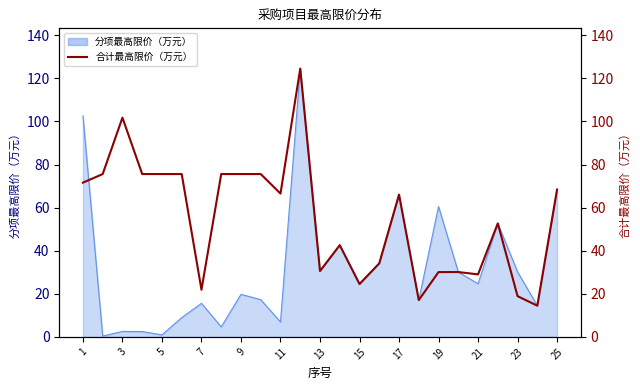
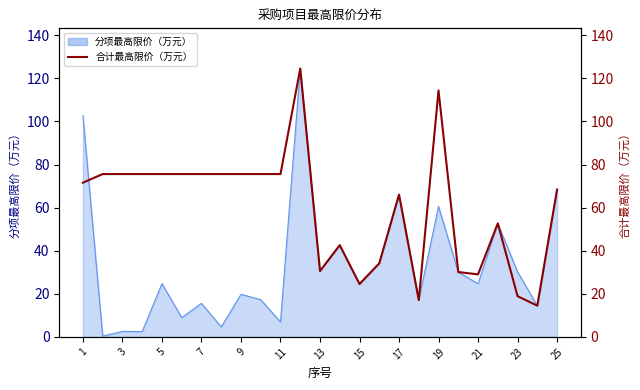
  {
    "分项最高限价（万元）": {
      "1": 103,
      "3": 3,
-     "5": 1,
+     "5": 25,
      "7": 16,
      "9": 20,
      "11": 7,
      "13": 31,
      "15": 25,
      "17": 66,
      "19": 61,
      "21": 25,
      "23": 30,
      "25": 68
    },
    "合计最高限价（万元）": {
      "1": 72,
-     "3": 102,
+     "3": 76,
      "5": 76,
-     "7": 22,
+     "7": 76,
      "9": 76,
-     "11": 66,
+     "11": 76,
      "13": 31,
      "15": 25,
      "17": 66,
-     "19": 30,
+     "19": 114,
      "21": 29,
      "23": 19,
      "25": 68
    }
  }
